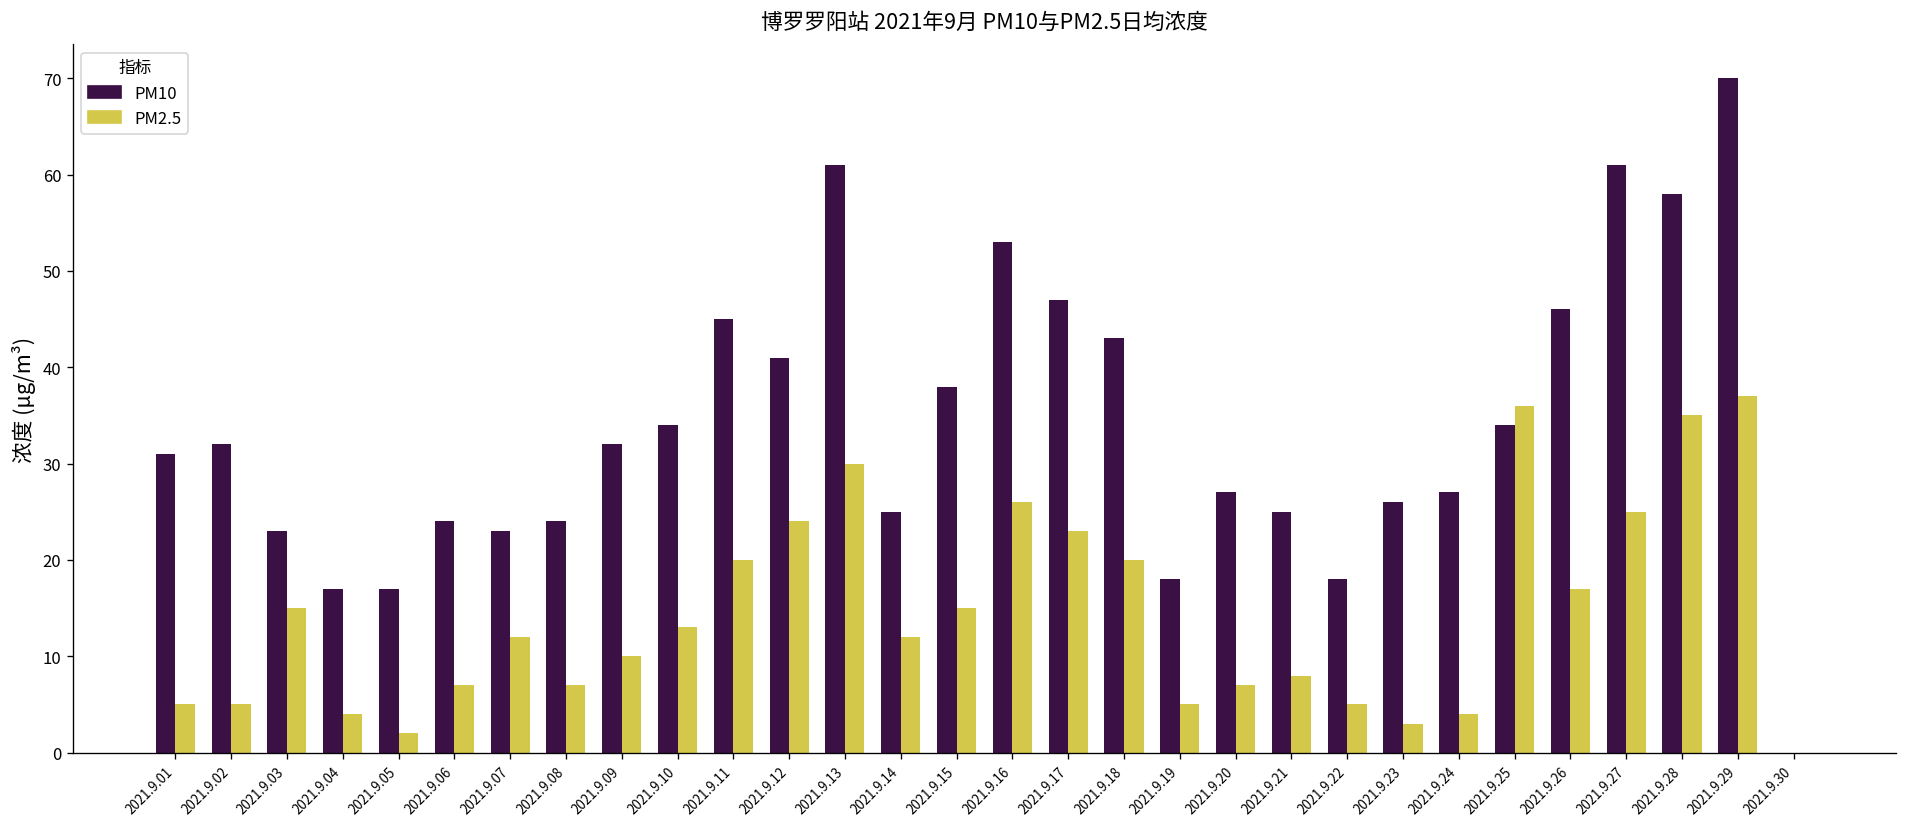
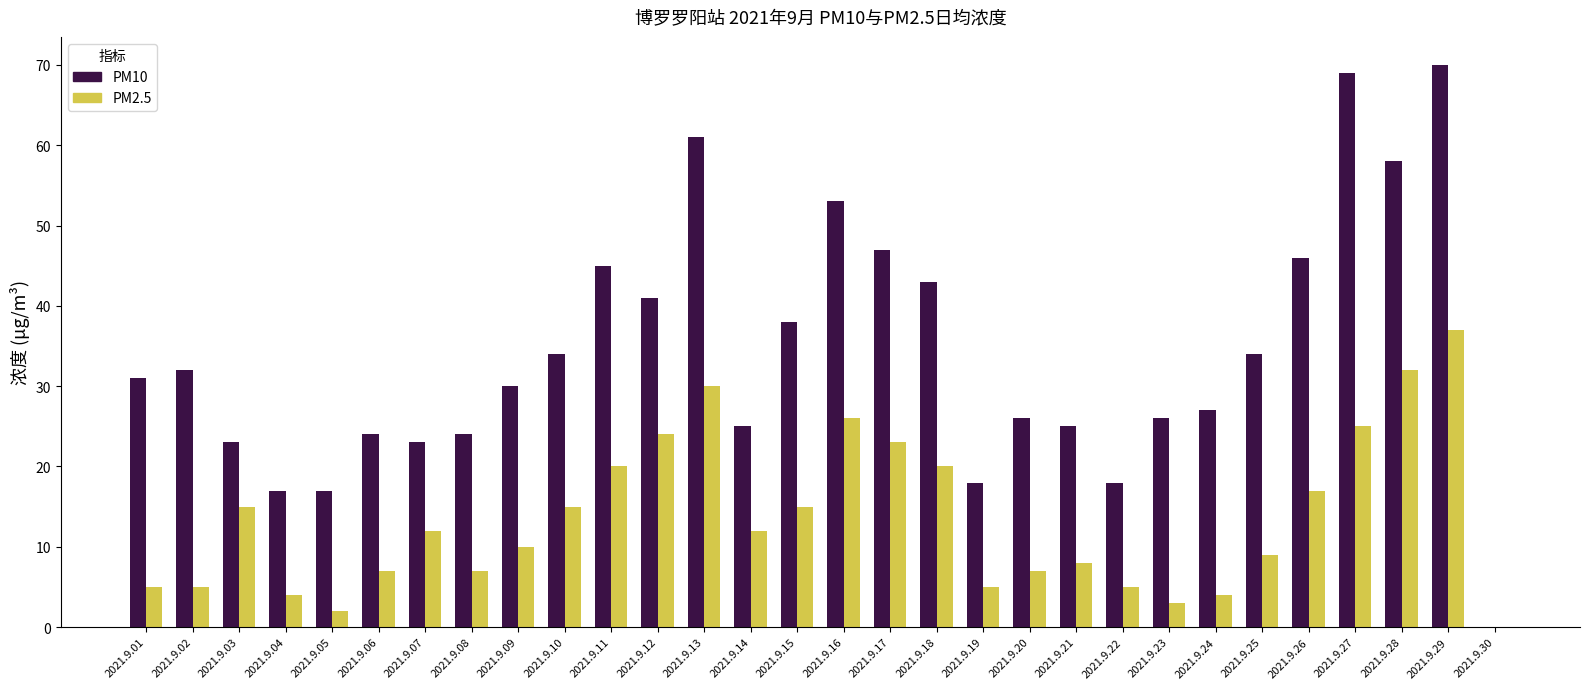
  {
    "PM10": {
      "2021.9.01": 31,
      "2021.9.02": 32,
      "2021.9.03": 23,
      "2021.9.04": 17,
      "2021.9.05": 17,
      "2021.9.06": 24,
      "2021.9.07": 23,
      "2021.9.08": 24,
-     "2021.9.09": 32,
+     "2021.9.09": 30,
      "2021.9.10": 34,
      "2021.9.11": 45,
      "2021.9.12": 41,
      "2021.9.13": 61,
      "2021.9.14": 25,
      "2021.9.15": 38,
      "2021.9.16": 53,
      "2021.9.17": 47,
      "2021.9.18": 43,
      "2021.9.19": 18,
-     "2021.9.20": 27,
+     "2021.9.20": 26,
      "2021.9.21": 25,
      "2021.9.22": 18,
      "2021.9.23": 26,
      "2021.9.24": 27,
      "2021.9.25": 34,
      "2021.9.26": 46,
-     "2021.9.27": 61,
+     "2021.9.27": 69,
      "2021.9.28": 58,
      "2021.9.29": 70,
      "2021.9.30": 0
    },
    "PM2.5": {
      "2021.9.01": 5,
      "2021.9.02": 5,
      "2021.9.03": 15,
      "2021.9.04": 4,
      "2021.9.05": 2,
      "2021.9.06": 7,
      "2021.9.07": 12,
      "2021.9.08": 7,
      "2021.9.09": 10,
-     "2021.9.10": 13,
+     "2021.9.10": 15,
      "2021.9.11": 20,
      "2021.9.12": 24,
      "2021.9.13": 30,
      "2021.9.14": 12,
      "2021.9.15": 15,
      "2021.9.16": 26,
      "2021.9.17": 23,
      "2021.9.18": 20,
      "2021.9.19": 5,
      "2021.9.20": 7,
      "2021.9.21": 8,
      "2021.9.22": 5,
      "2021.9.23": 3,
      "2021.9.24": 4,
-     "2021.9.25": 36,
+     "2021.9.25": 9,
      "2021.9.26": 17,
      "2021.9.27": 25,
-     "2021.9.28": 35,
+     "2021.9.28": 32,
      "2021.9.29": 37,
      "2021.9.30": 0
    }
  }
